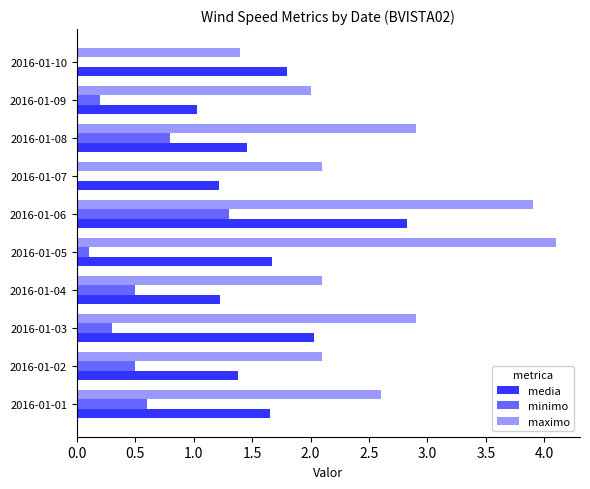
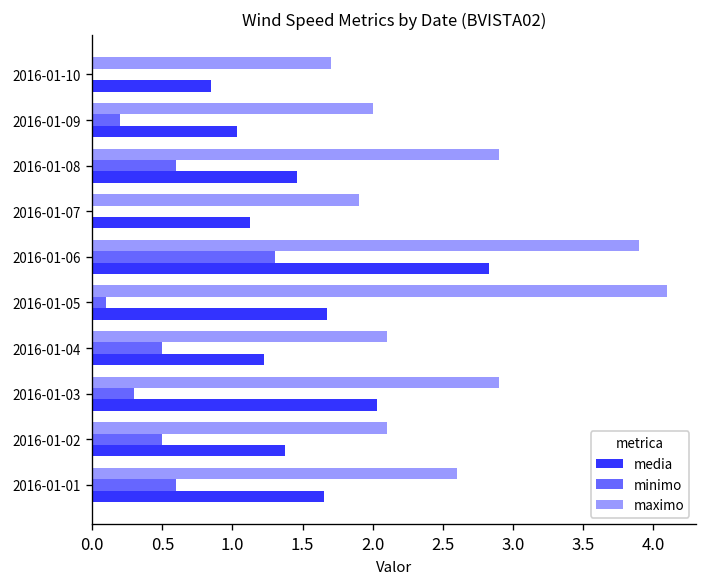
  {
    "media": {
-     "2016-01-10": 1.80,
+     "2016-01-10": 0.84,
      "2016-01-09": 1.03,
      "2016-01-08": 1.46,
-     "2016-01-07": 1.21,
+     "2016-01-07": 1.13,
      "2016-01-06": 2.83,
      "2016-01-05": 1.67,
      "2016-01-04": 1.23,
      "2016-01-03": 2.03,
      "2016-01-02": 1.38,
      "2016-01-01": 1.65
    },
    "minimo": {
      "2016-01-10": 0.0,
      "2016-01-09": 0.2,
-     "2016-01-08": 0.8,
+     "2016-01-08": 0.6,
      "2016-01-07": 0.0,
      "2016-01-06": 1.3,
      "2016-01-05": 0.1,
      "2016-01-04": 0.5,
      "2016-01-03": 0.3,
      "2016-01-02": 0.5,
      "2016-01-01": 0.6
    },
    "maximo": {
-     "2016-01-10": 1.4,
+     "2016-01-10": 1.7,
      "2016-01-09": 2.0,
      "2016-01-08": 2.9,
-     "2016-01-07": 2.1,
+     "2016-01-07": 1.9,
      "2016-01-06": 3.9,
      "2016-01-05": 4.1,
      "2016-01-04": 2.1,
      "2016-01-03": 2.9,
      "2016-01-02": 2.1,
      "2016-01-01": 2.6
    }
  }
